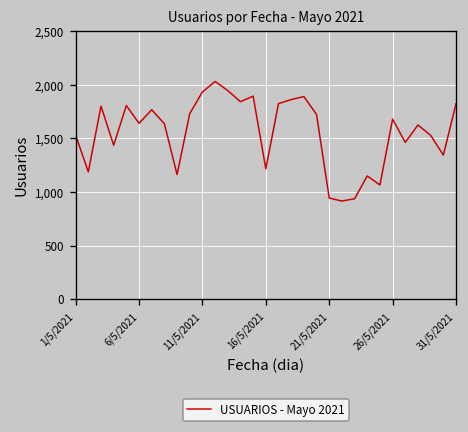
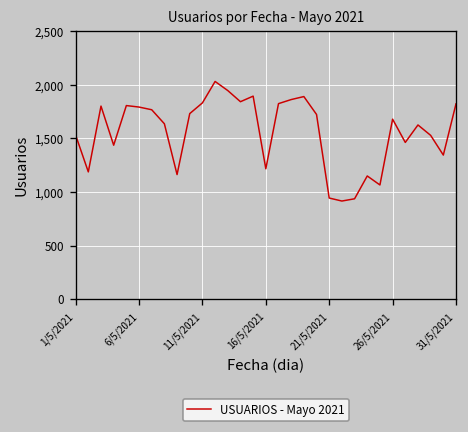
  {
    "1/5/2021": "1,500",
-   "6/5/2021": "1,600",
-   "11/5/2021": "1,900",
+   "6/5/2021": "1,800",
+   "11/5/2021": "1,800",
    "16/5/2021": "1,200",
    "21/5/2021": "900",
    "26/5/2021": "1,700",
    "31/5/2021": "1,800"
  }
